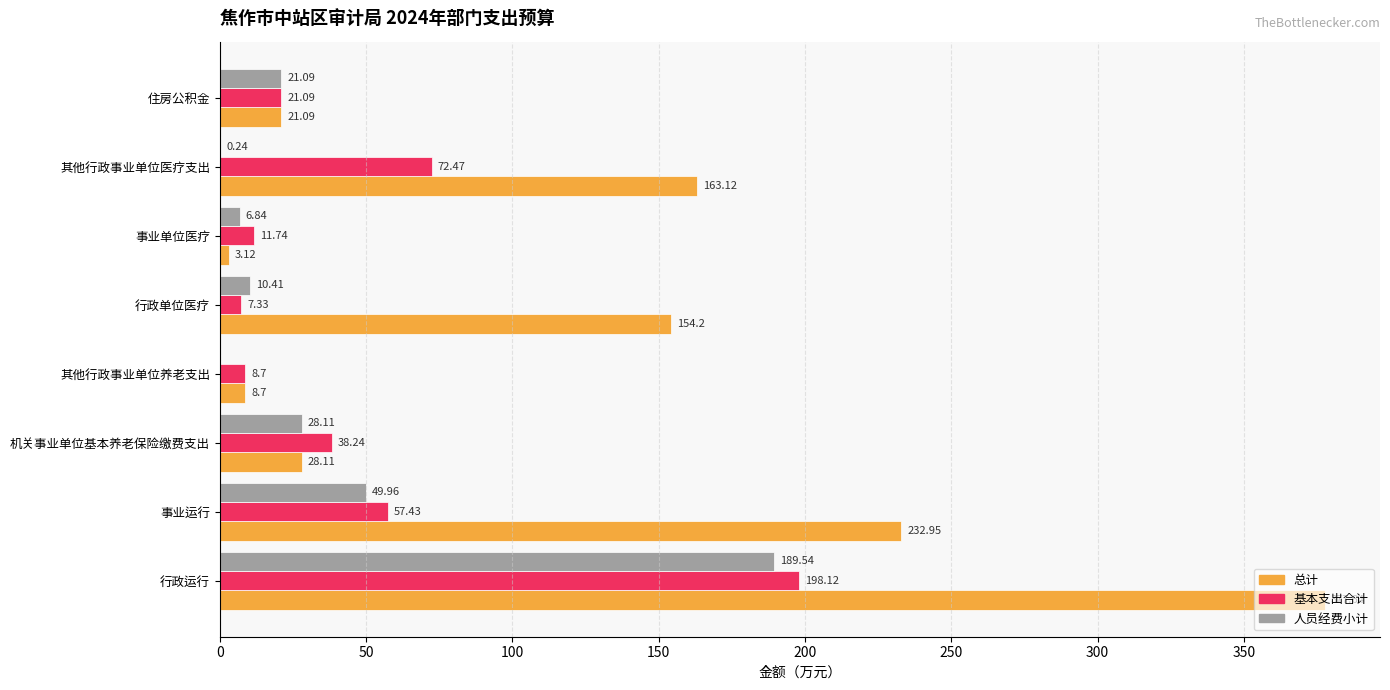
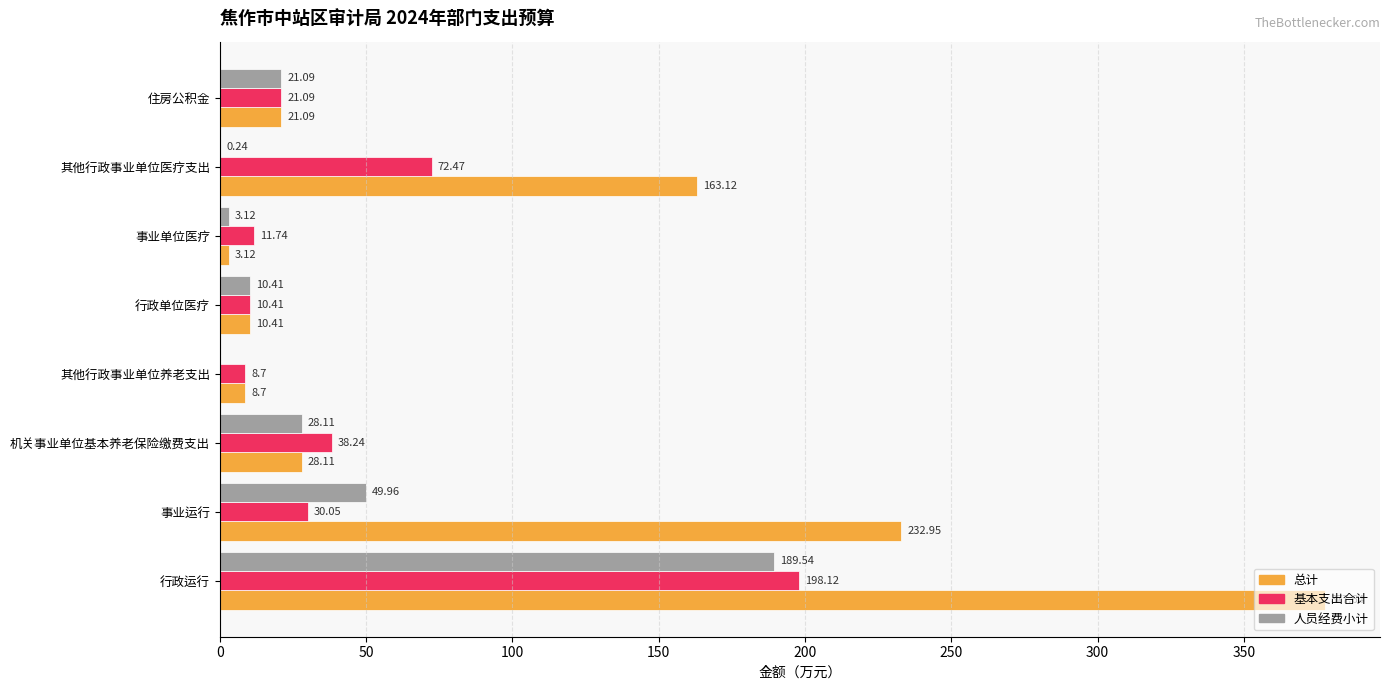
  {
    "总计": {
      "住房公积金": 21.09,
      "其他行政事业单位医疗支出": 163.12,
      "事业单位医疗": 3.12,
-     "行政单位医疗": 154.2,
+     "行政单位医疗": 10.41,
      "其他行政事业单位养老支出": 8.7,
      "机关事业单位基本养老保险缴费支出": 28.11,
      "事业运行": 232.95
    },
    "基本支出合计": {
      "住房公积金": 21.09,
      "其他行政事业单位医疗支出": 72.47,
      "事业单位医疗": 11.74,
-     "行政单位医疗": 7.33,
+     "行政单位医疗": 10.41,
      "其他行政事业单位养老支出": 8.7,
      "机关事业单位基本养老保险缴费支出": 38.24,
-     "事业运行": 57.43,
+     "事业运行": 30.05,
      "行政运行": 198.12
    },
    "人员经费小计": {
      "住房公积金": 21.09,
      "其他行政事业单位医疗支出": 0.24,
-     "事业单位医疗": 6.84,
+     "事业单位医疗": 3.12,
      "行政单位医疗": 10.41,
      "机关事业单位基本养老保险缴费支出": 28.11,
      "事业运行": 49.96,
      "行政运行": 189.54
    }
  }
